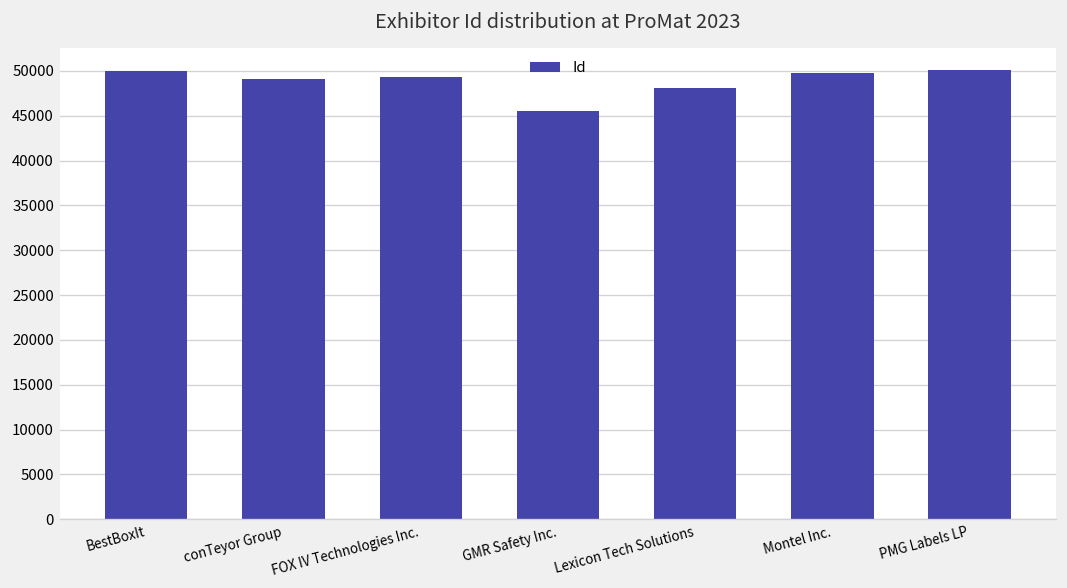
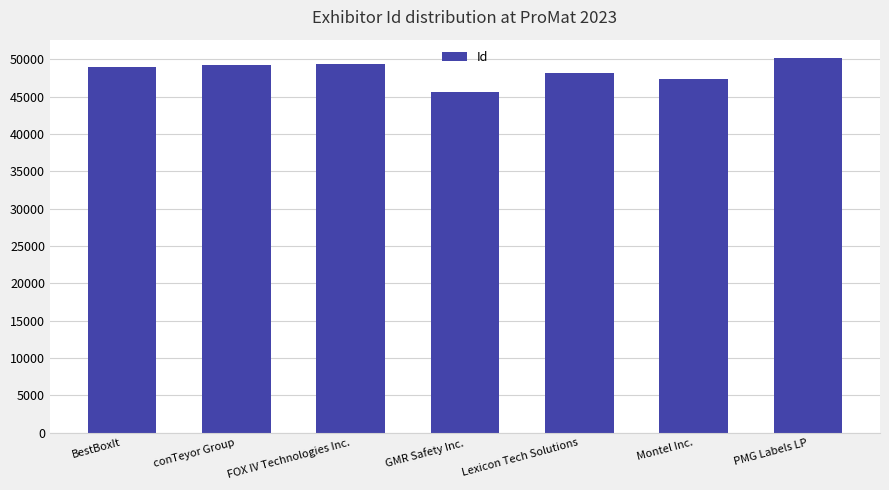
  {
-   "BestBoxIt": 50000,
+   "BestBoxIt": 49000,
    "conTeyor Group": 49000,
    "FOX IV Technologies Inc.": 49000,
    "GMR Safety Inc.": 46000,
    "Lexicon Tech Solutions": 48000,
-   "Montel Inc.": 50000,
+   "Montel Inc.": 47000,
    "PMG Labels LP": 50000
  }
